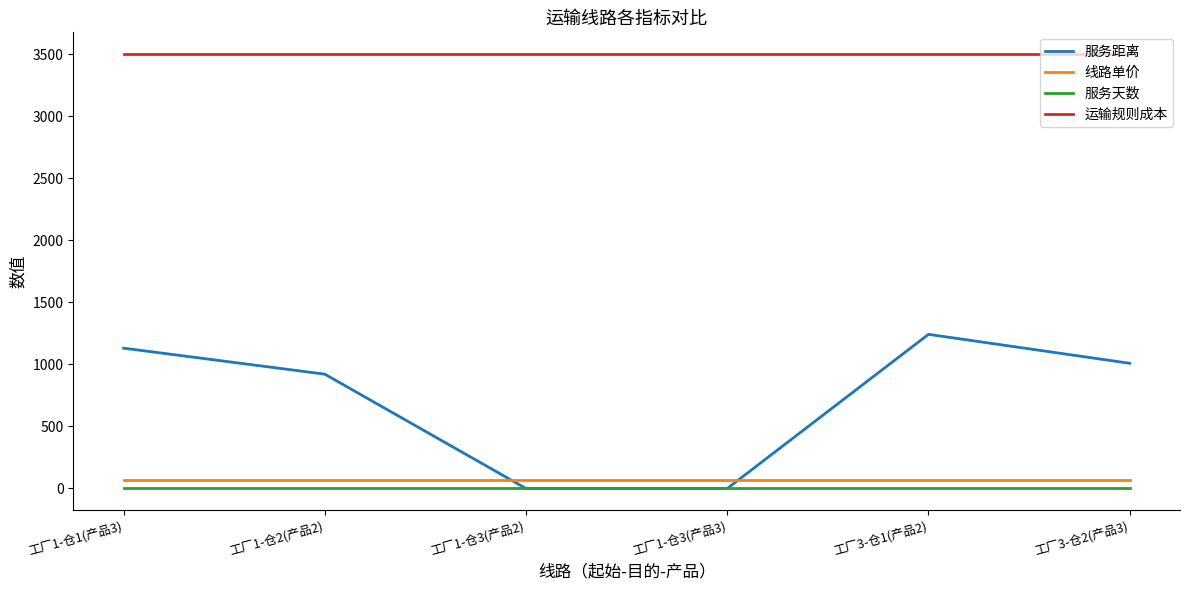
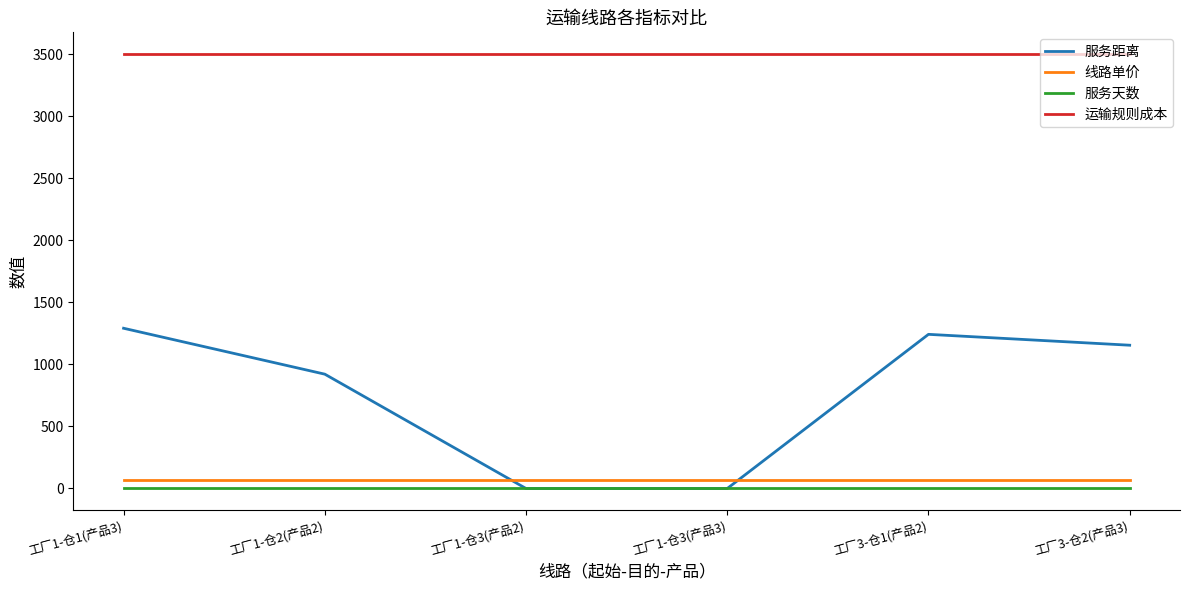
  {
    "服务距离": {
-     "工厂1-仓1(产品3)": 1130,
+     "工厂1-仓1(产品3)": 1290,
      "工厂1-仓2(产品2)": 920,
      "工厂3-仓1(产品2)": 1240,
-     "工厂3-仓2(产品3)": 1010
+     "工厂3-仓2(产品3)": 1150
    },
    "线路单价": {
      "工厂1-仓1(产品3)": 70,
      "工厂1-仓2(产品2)": 70,
      "工厂1-仓3(产品2)": 70,
      "工厂1-仓3(产品3)": 70,
      "工厂3-仓1(产品2)": 70,
      "工厂3-仓2(产品3)": 70
    },
    "服务天数": {
      "工厂1-仓1(产品3)": 10,
      "工厂1-仓2(产品2)": 10,
      "工厂3-仓1(产品2)": 10,
      "工厂3-仓2(产品3)": 10
    },
    "运输规则成本": {
      "工厂1-仓1(产品3)": 3500,
      "工厂1-仓2(产品2)": 3500,
      "工厂1-仓3(产品2)": 3500,
      "工厂1-仓3(产品3)": 3500,
      "工厂3-仓1(产品2)": 3500
    }
  }
